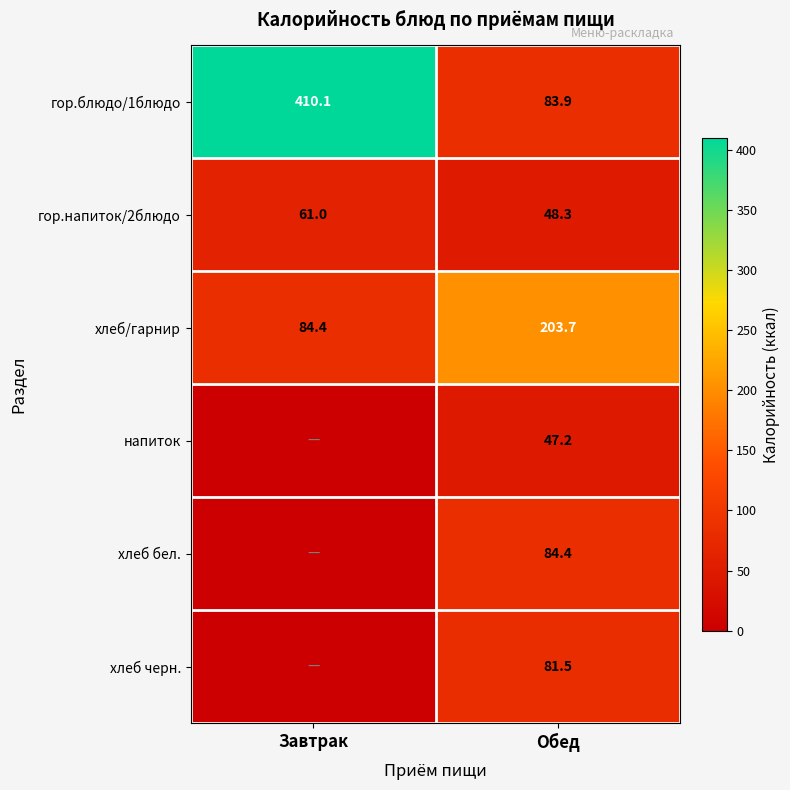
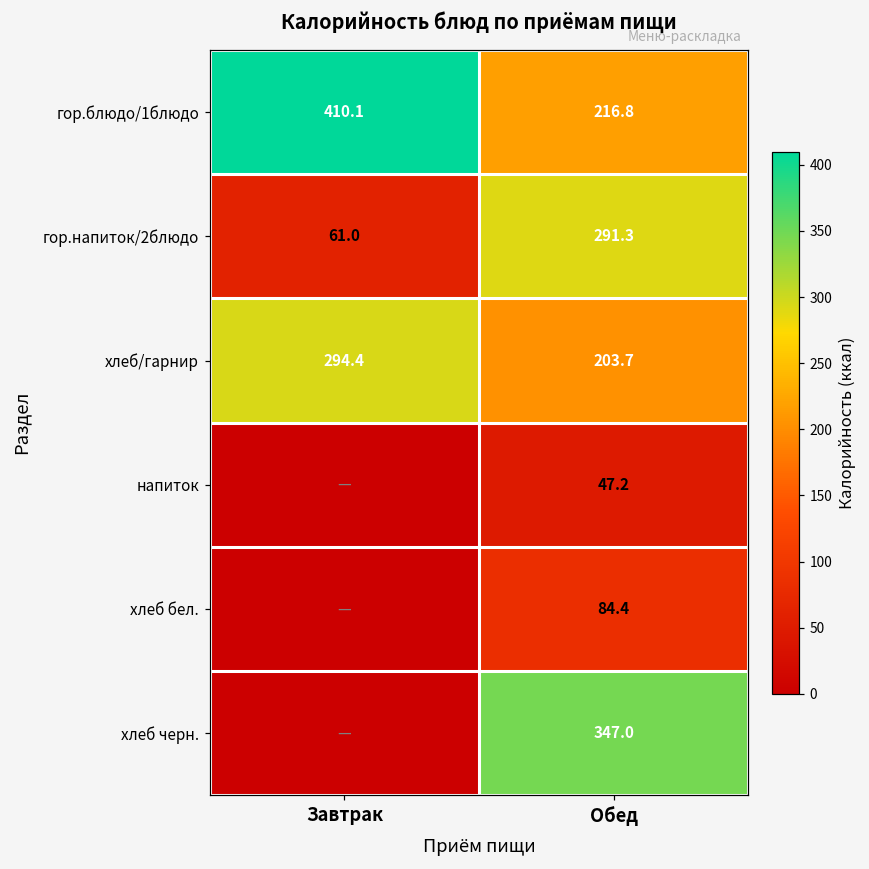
  {
    "гор.блюдо/1блюдо": {
      "Завтрак": 410.1,
-     "Обед": 83.9
+     "Обед": 216.8
    },
    "гор.напиток/2блюдо": {
      "Завтрак": 61.0,
-     "Обед": 48.3
+     "Обед": 291.3
    },
    "хлеб/гарнир": {
-     "Завтрак": 84.4,
+     "Завтрак": 294.4,
      "Обед": 203.7
    },
    "напиток": {
      "Обед": 47.2
    },
    "хлеб бел.": {
      "Обед": 84.4
    },
    "хлеб черн.": {
-     "Обед": 81.5
+     "Обед": 347.0
    }
  }
